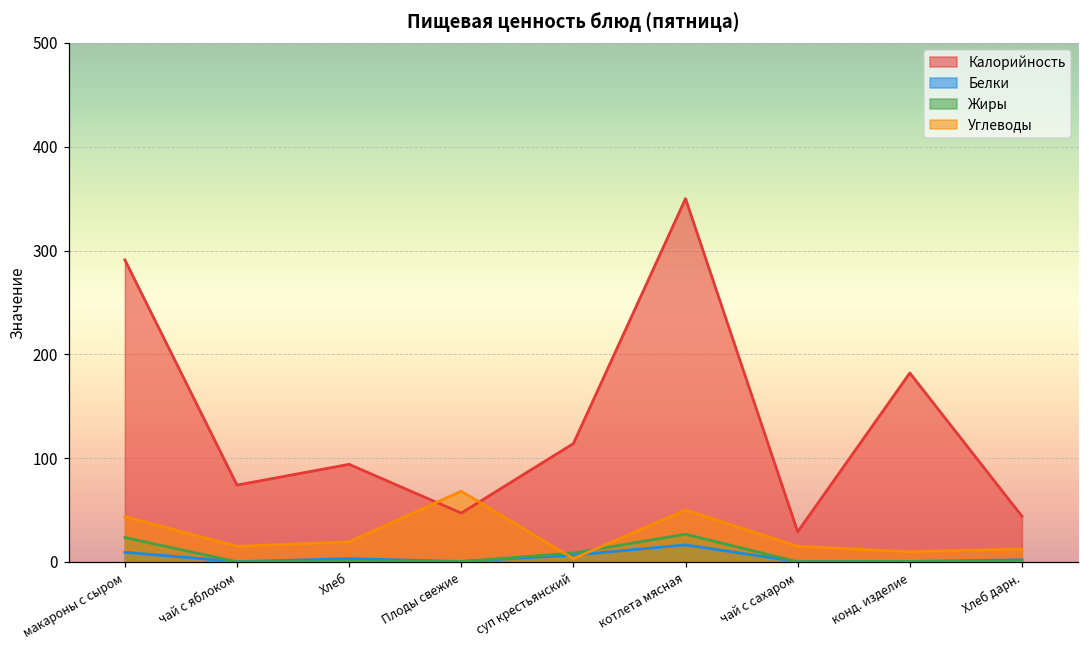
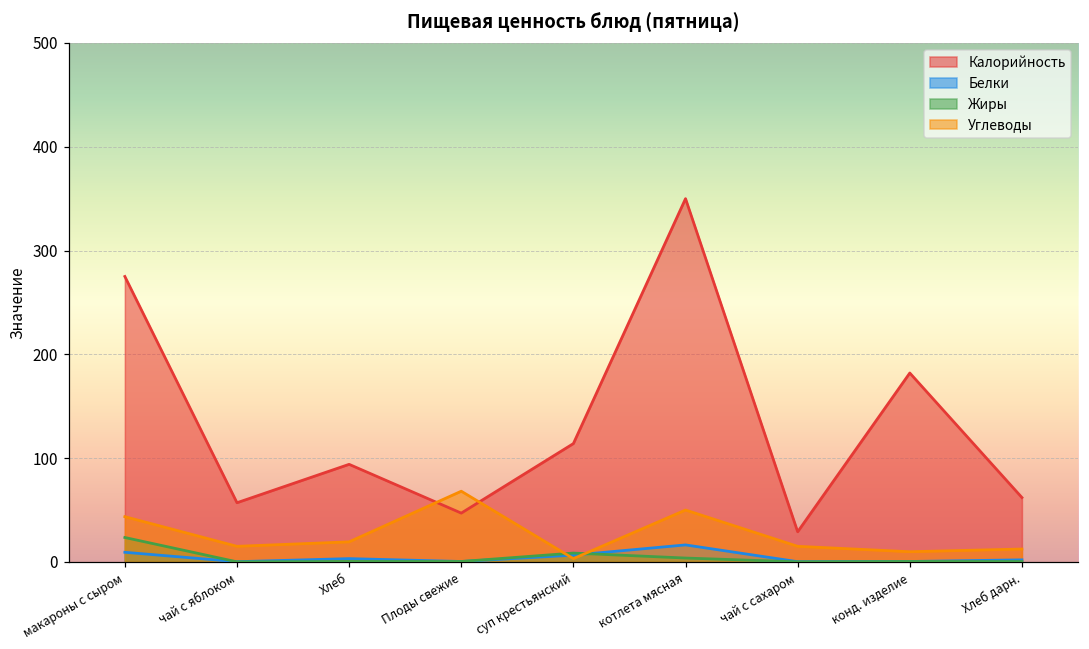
  {
    "Калорийность": {
-     "макароны с сыром": 290,
-     "чай с яблоком": 70,
+     "макароны с сыром": 280,
+     "чай с яблоком": 60,
      "Хлеб": 90,
      "Плоды свежие": 50,
      "суп крестьянский": 110,
      "котлета мясная": 350,
      "чай с сахаром": 30,
      "конд. изделие": 180,
-     "Хлеб дарн.": 40
+     "Хлеб дарн.": 60
    },
    "Белки": {
      "макароны с сыром": 10,
      "Хлеб": 0,
      "котлета мясная": 20
    },
    "Жиры": {
      "макароны с сыром": 20,
      "Хлеб": 0,
-     "котлета мясная": 30
+     "котлета мясная": 0
    },
    "Углеводы": {
      "макароны с сыром": 40,
      "чай с яблоком": 20,
      "Хлеб": 20,
      "Плоды свежие": 70,
      "суп крестьянский": 0,
      "котлета мясная": 50,
      "чай с сахаром": 20,
      "конд. изделие": 10,
      "Хлеб дарн.": 10
    }
  }
